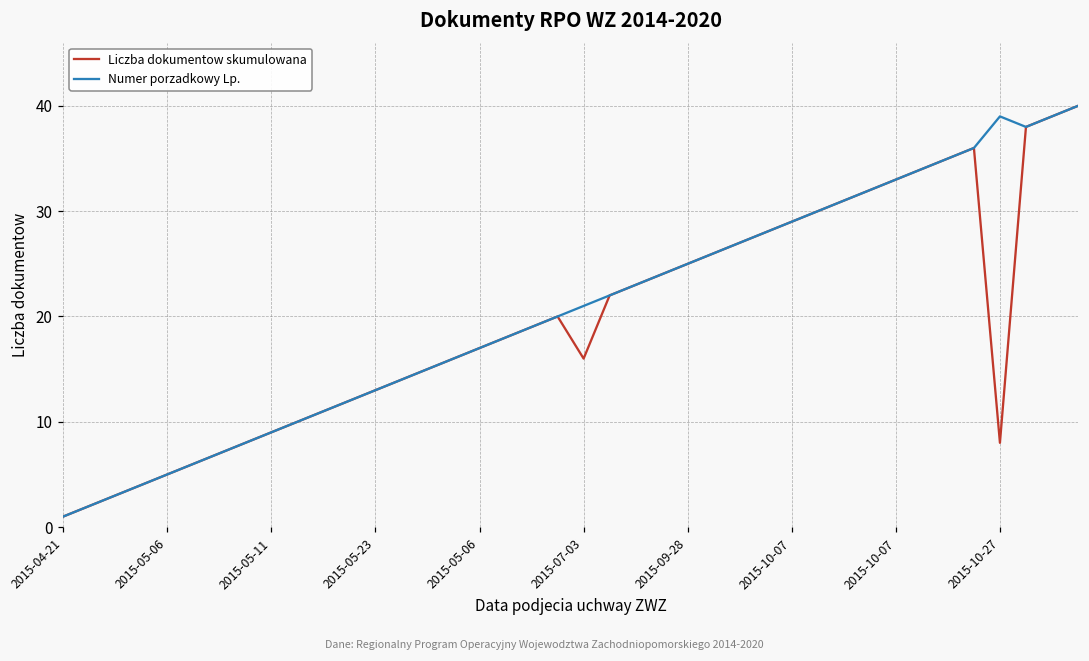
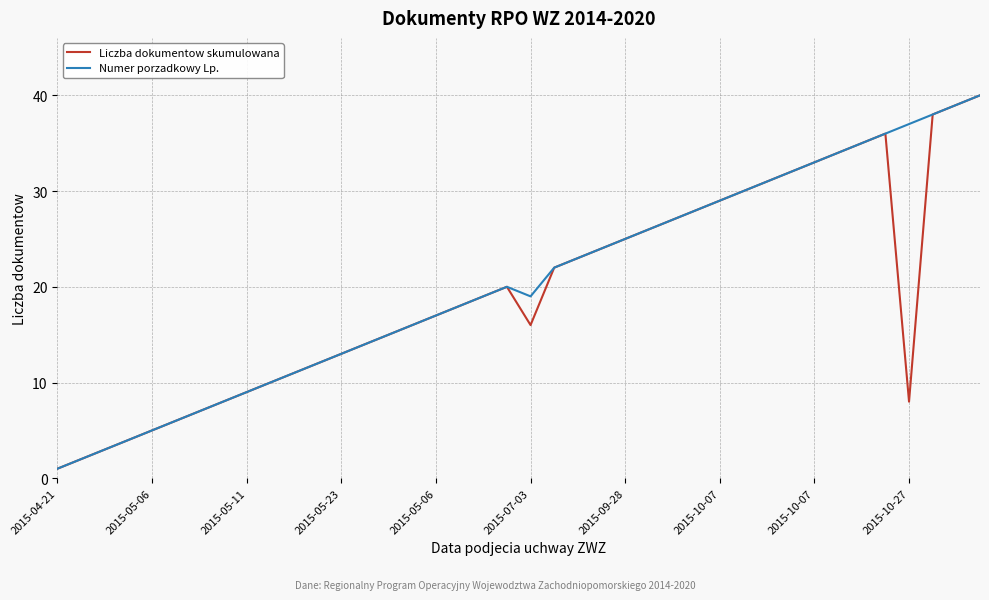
  {
    "Liczba dokumentow skumulowana": {
      "2015-07-03": 16,
      "2015-10-27": 8
    },
    "Numer porzadkowy Lp.": {
-     "2015-07-03": 21,
-     "2015-10-27": 39
+     "2015-07-03": 19,
+     "2015-10-27": 37
    }
  }
